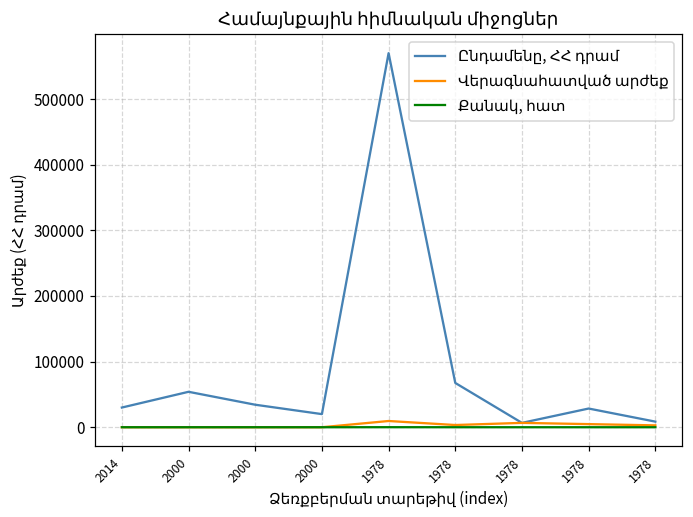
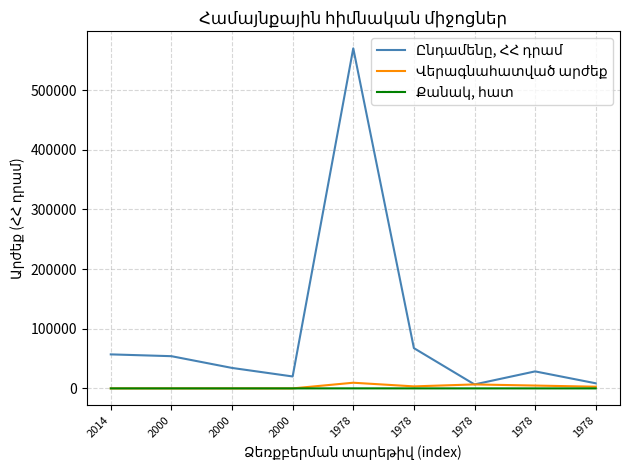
  {
    "Ընդամենը, ՀՀ դրամ": {
-     "2014": 30000
+     "2014": 60000
    }
  }
